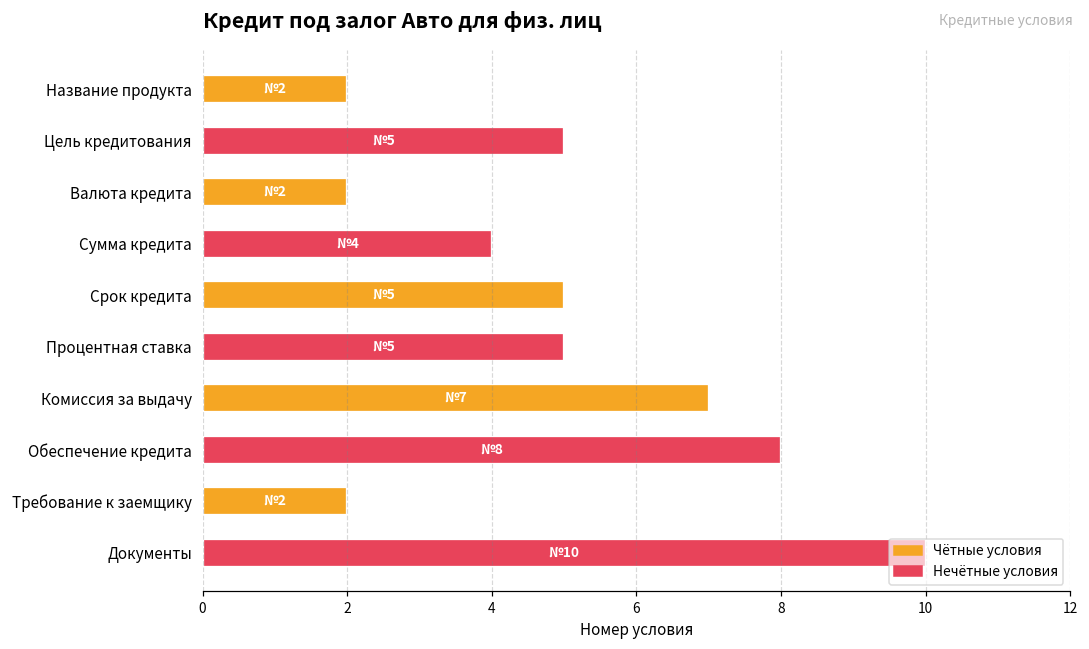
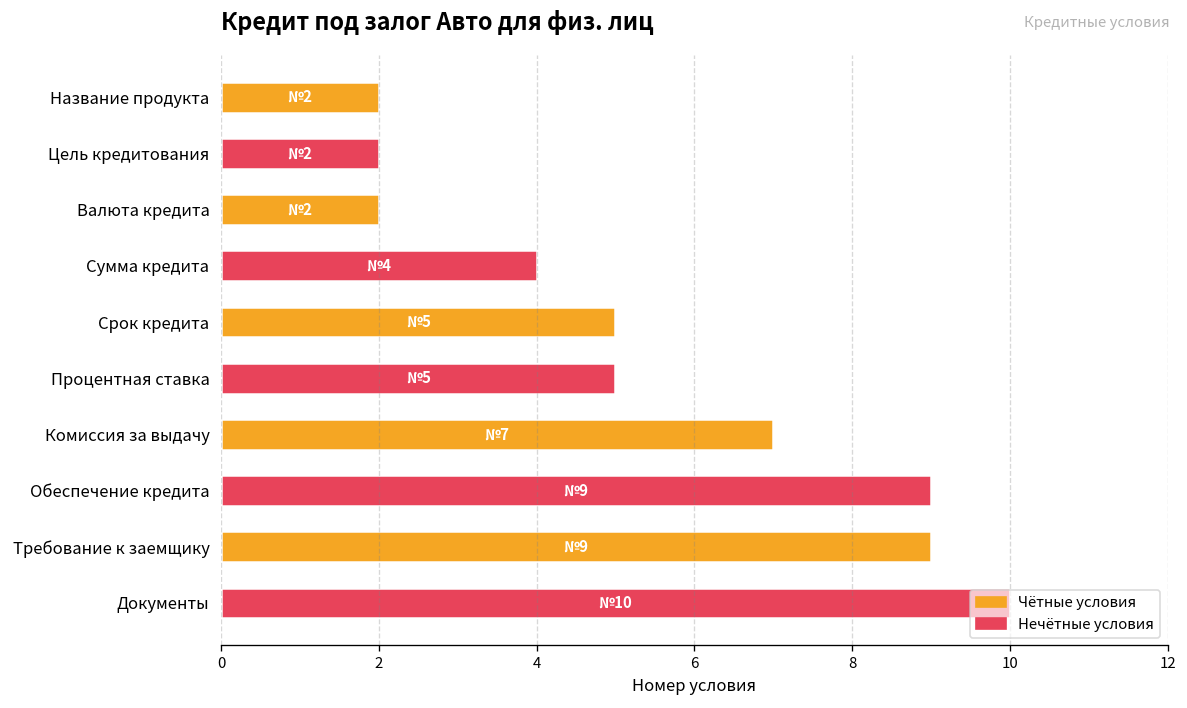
  {
    "Название продукта": 2,
-   "Цель кредитования": 5,
+   "Цель кредитования": 2,
    "Валюта кредита": 2,
    "Сумма кредита": 4,
    "Срок кредита": 5,
    "Процентная ставка": 5,
    "Комиссия за выдачу": 7,
-   "Обеспечение кредита": 8,
-   "Требование к заемщику": 2
+   "Обеспечение кредита": 9,
+   "Требование к заемщику": 9
  }
